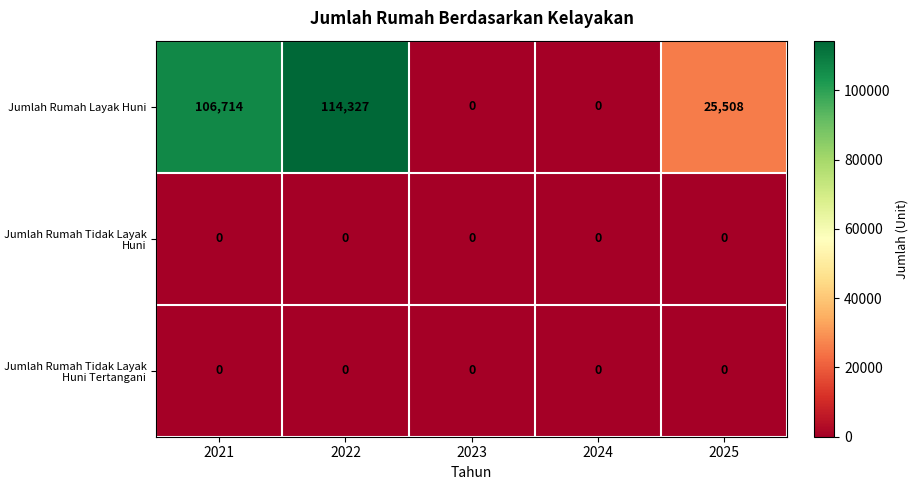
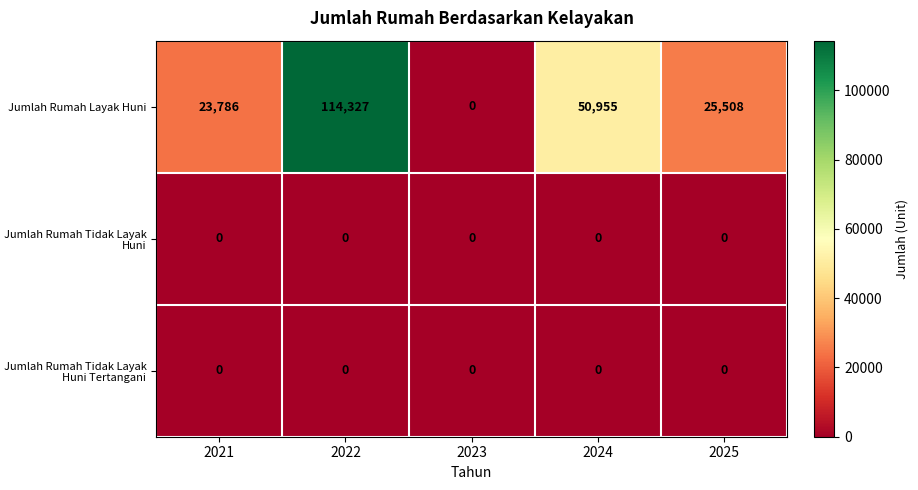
  {
    "Jumlah Rumah Layak Huni": {
-     "2021": "106,714",
+     "2021": "23,786",
      "2022": "114,327",
      "2023": "0",
-     "2024": "0",
+     "2024": "50,955",
      "2025": "25,508"
    },
    "Jumlah Rumah Tidak Layak Huni": {
      "2021": "0",
      "2022": "0",
      "2023": "0",
      "2024": "0",
      "2025": "0"
    },
    "Jumlah Rumah Tidak Layak Huni Tertangani": {
      "2021": "0",
      "2022": "0",
      "2023": "0",
      "2024": "0",
      "2025": "0"
    }
  }
